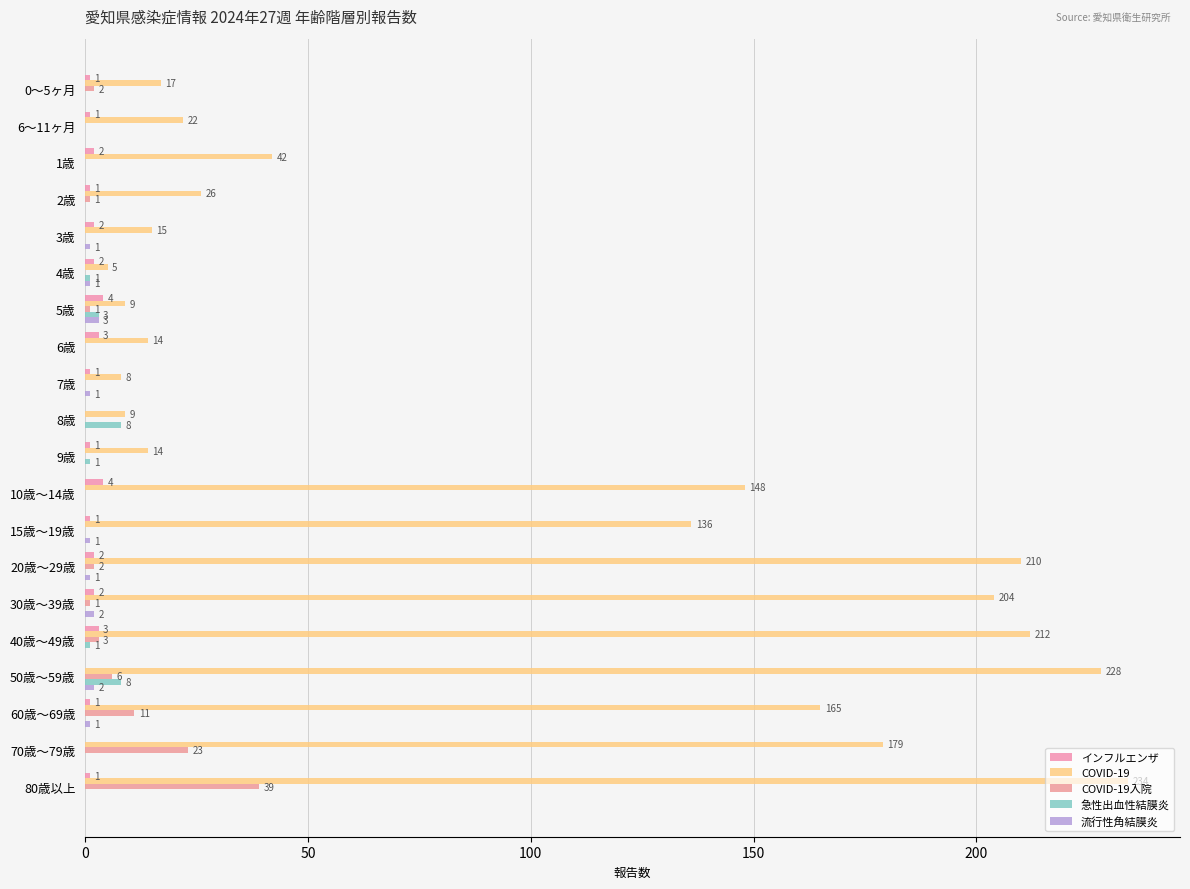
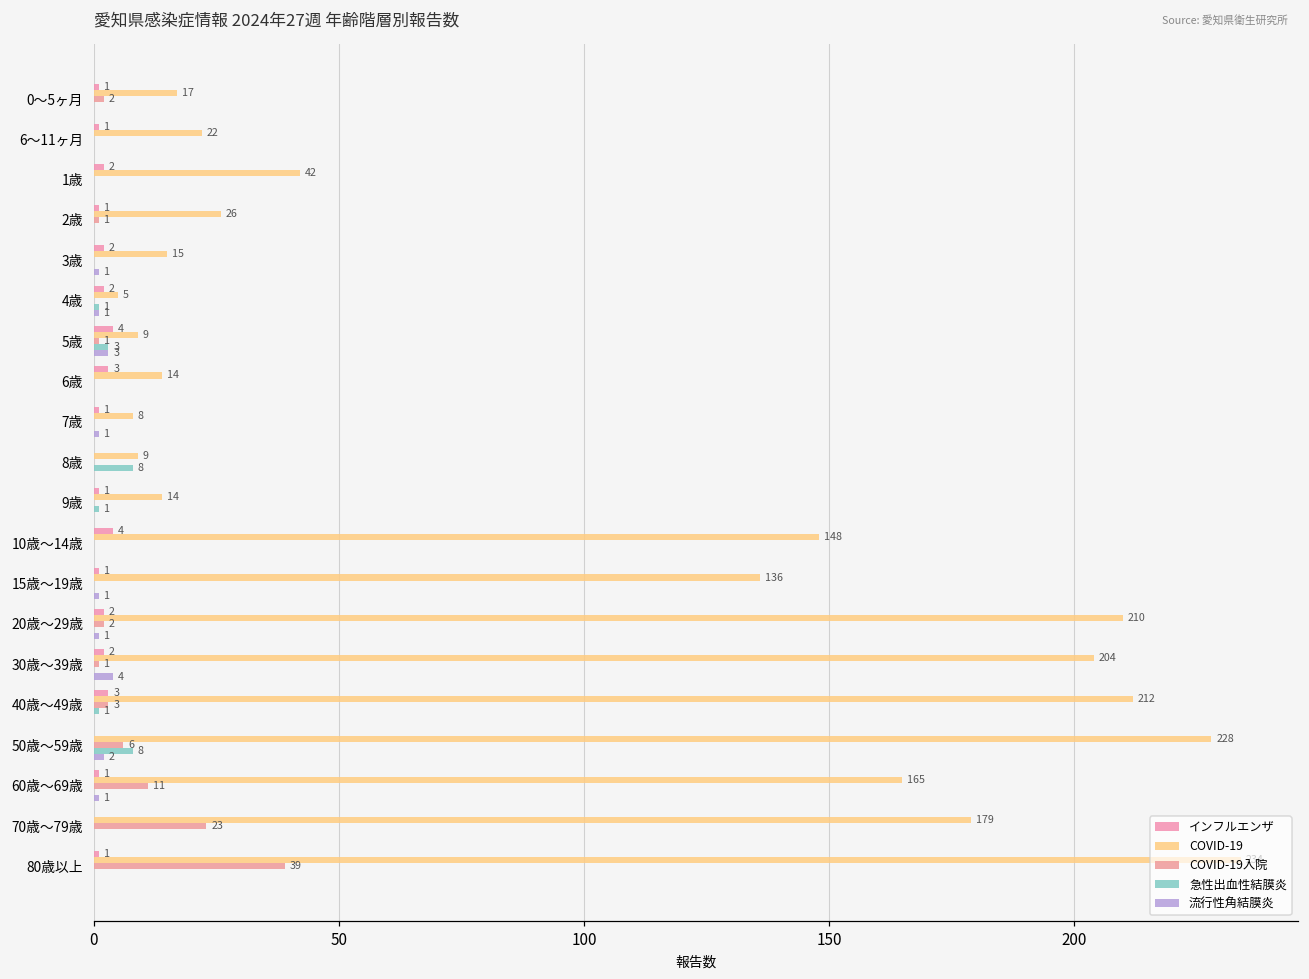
  {
    "急性出血性結膜炎": {
      "8歳": 8,
      "9歳": 1,
      "40歳～49歳": 1,
      "50歳～59歳": 8
    },
    "流行性角結膜炎": {
      "3歳": 1,
      "7歳": 1,
      "15歳～19歳": 1,
      "20歳～29歳": 1,
-     "30歳～39歳": 2,
+     "30歳～39歳": 4,
      "50歳～59歳": 2,
      "60歳～69歳": 1
    }
  }
